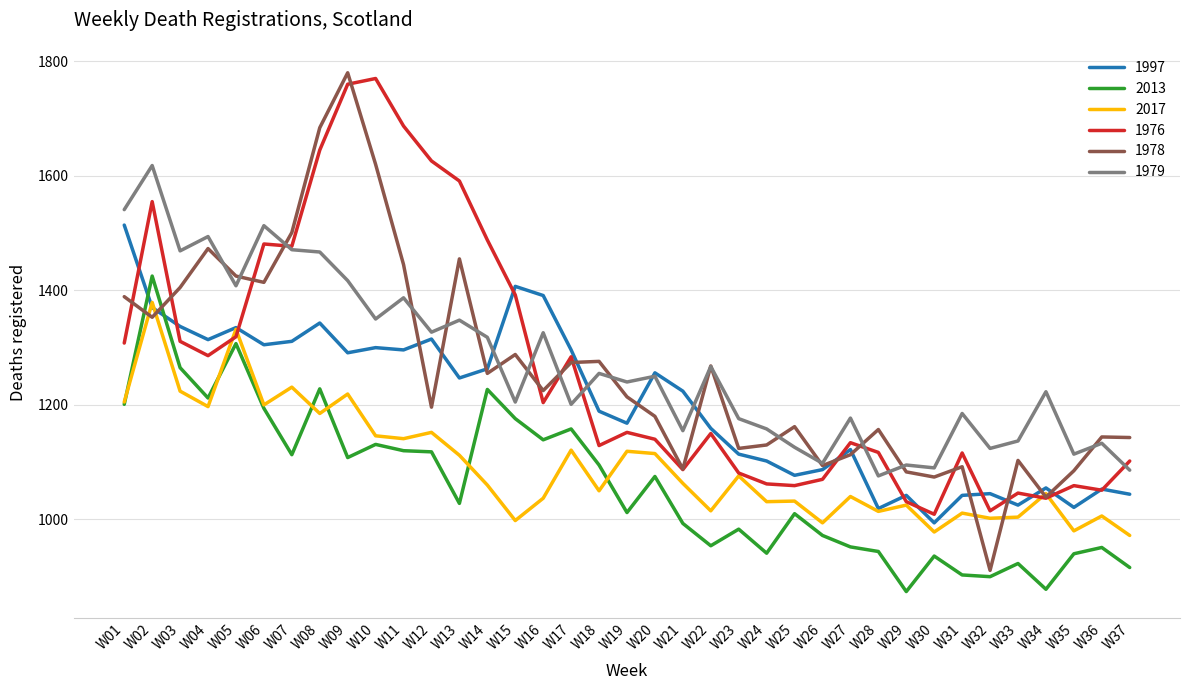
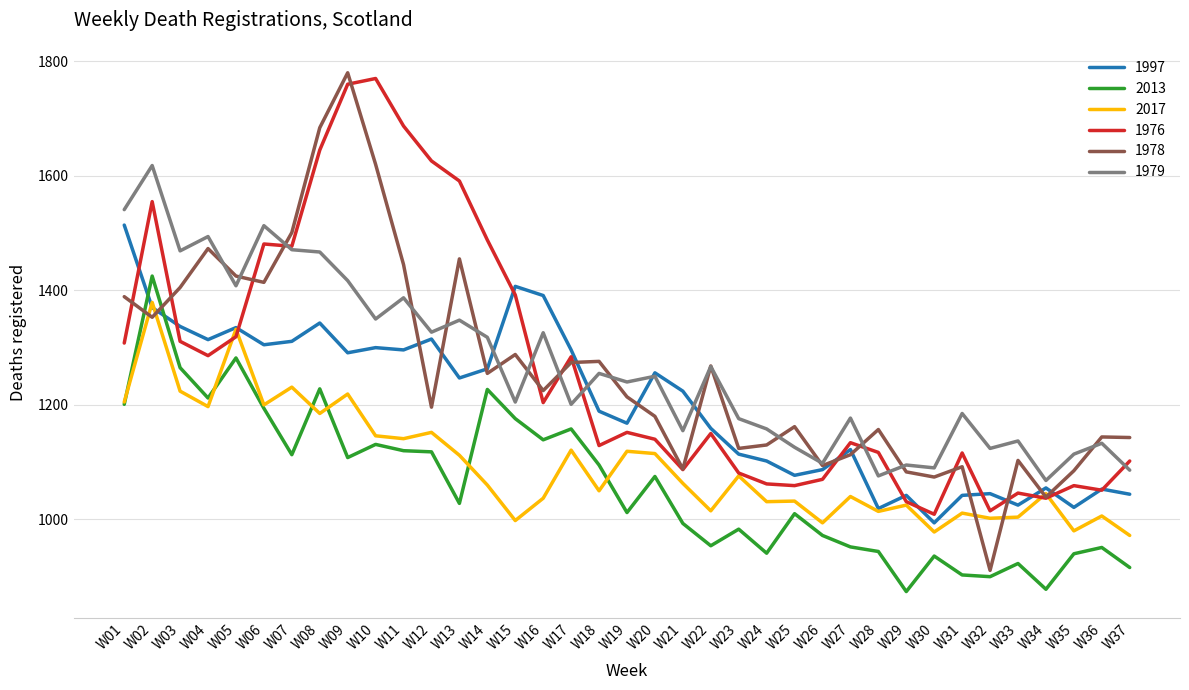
  {
    "2013": {
      "W02": 1430,
      "W03": 1270,
      "W04": 1210,
-     "W05": 1310,
+     "W05": 1280,
      "W06": 1190,
      "W07": 1110,
      "W08": 1230,
      "W09": 1110,
      "W10": 1130,
      "W11": 1120,
      "W12": 1120,
      "W13": 1030,
      "W14": 1230,
      "W15": 1180,
      "W16": 1140,
      "W17": 1160,
      "W18": 1100,
      "W19": 1010,
      "W20": 1080,
      "W21": 990,
      "W22": 950,
      "W23": 980,
      "W24": 940,
      "W25": 1010,
      "W26": 970,
      "W27": 950,
      "W28": 940,
      "W29": 870,
      "W30": 940,
      "W31": 900,
      "W32": 900,
      "W33": 920,
      "W34": 880,
      "W35": 940,
      "W36": 950,
      "W37": 920
    },
    "1979": {
      "W01": 1540,
      "W02": 1620,
      "W03": 1470,
      "W04": 1490,
      "W05": 1410,
      "W06": 1510,
      "W07": 1470,
      "W08": 1470,
      "W09": 1420,
      "W10": 1350,
      "W11": 1390,
      "W12": 1330,
      "W13": 1350,
      "W14": 1320,
      "W15": 1210,
      "W16": 1330,
      "W17": 1200,
      "W18": 1260,
      "W19": 1240,
      "W20": 1250,
      "W21": 1160,
      "W23": 1180,
      "W24": 1160,
      "W25": 1130,
      "W27": 1180,
      "W28": 1080,
      "W29": 1100,
      "W30": 1090,
      "W31": 1190,
      "W32": 1120,
      "W33": 1140,
-     "W34": 1220,
+     "W34": 1070,
      "W35": 1110,
      "W36": 1130,
      "W37": 1090
    }
  }
